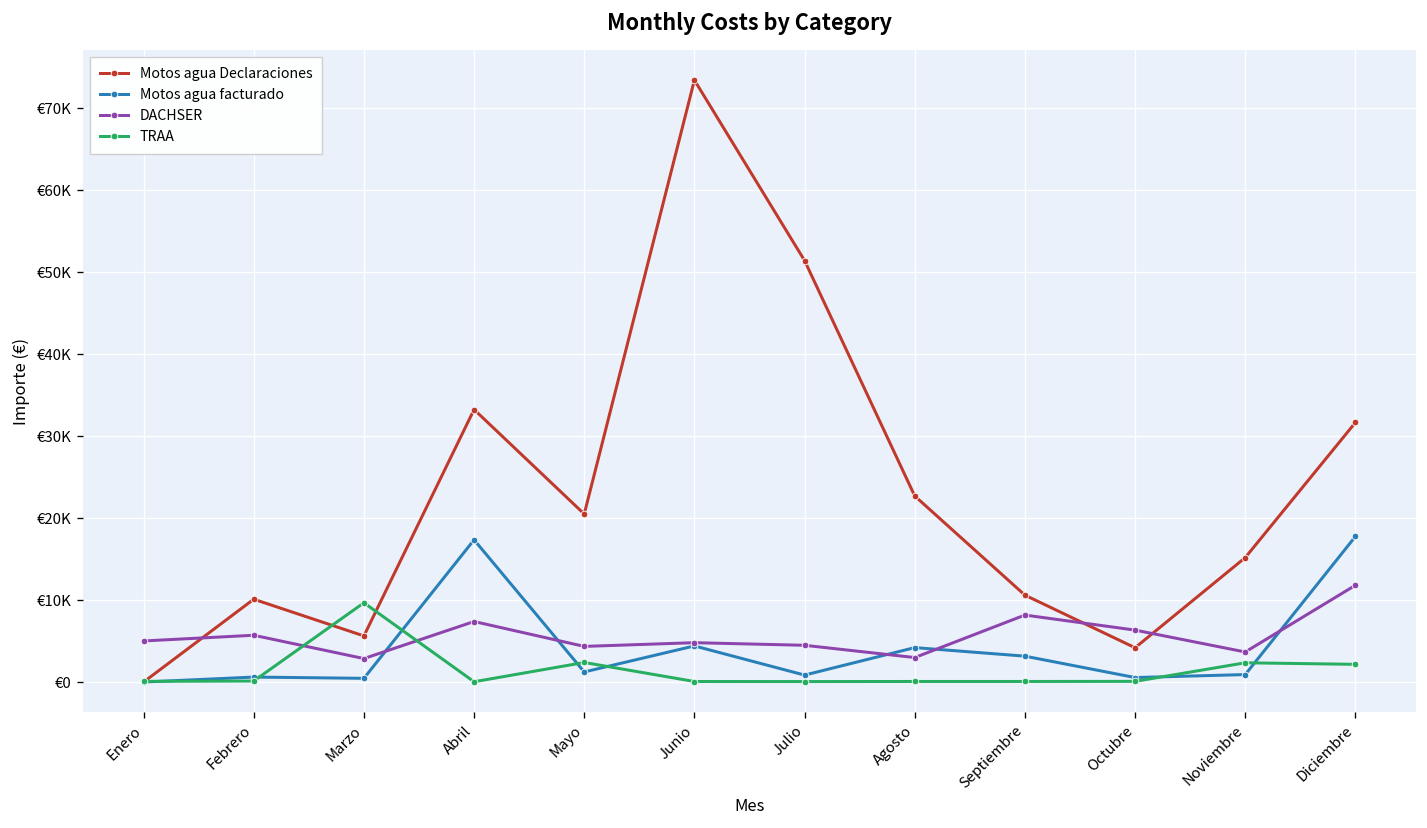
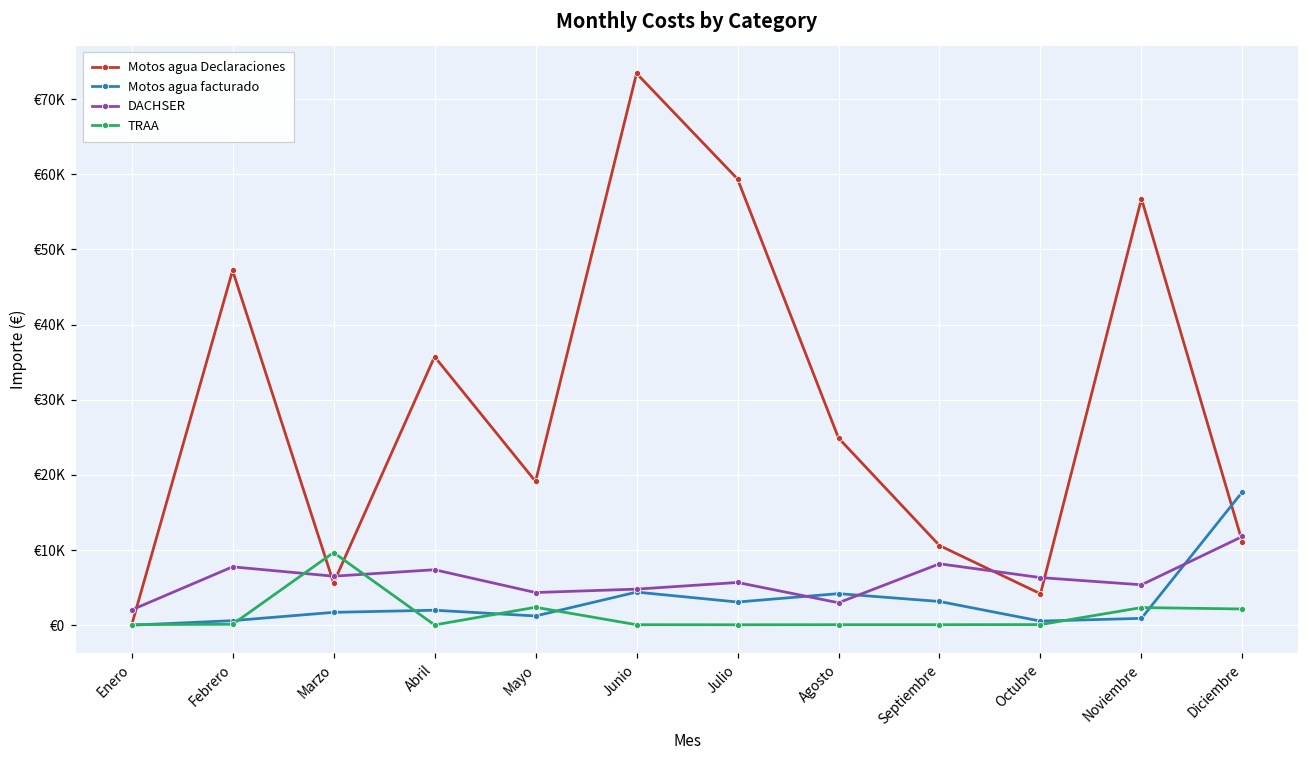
  {
    "Motos agua Declaraciones": {
-     "Febrero": "€10000",
+     "Febrero": "€47000",
      "Marzo": "€6000",
-     "Abril": "€33000",
-     "Mayo": "€20000",
+     "Abril": "€36000",
+     "Mayo": "€19000",
      "Junio": "€73000",
-     "Julio": "€51000",
-     "Agosto": "€23000",
+     "Julio": "€59000",
+     "Agosto": "€25000",
      "Septiembre": "€11000",
      "Octubre": "€4000",
-     "Noviembre": "€15000",
-     "Diciembre": "€32000"
+     "Noviembre": "€57000",
+     "Diciembre": "€11000"
    },
    "Motos agua facturado": {
      "Febrero": "€1000",
-     "Marzo": "€0",
-     "Abril": "€17000",
+     "Marzo": "€2000",
+     "Abril": "€2000",
      "Mayo": "€1000",
      "Junio": "€4000",
-     "Julio": "€1000",
+     "Julio": "€3000",
      "Agosto": "€4000",
      "Septiembre": "€3000",
      "Octubre": "€1000",
      "Noviembre": "€1000",
      "Diciembre": "€18000"
    },
    "DACHSER": {
-     "Enero": "€5000",
-     "Febrero": "€6000",
-     "Marzo": "€3000",
+     "Enero": "€2000",
+     "Febrero": "€8000",
+     "Marzo": "€7000",
      "Abril": "€7000",
      "Mayo": "€4000",
      "Junio": "€5000",
-     "Julio": "€4000",
+     "Julio": "€6000",
      "Agosto": "€3000",
      "Septiembre": "€8000",
      "Octubre": "€6000",
-     "Noviembre": "€4000",
+     "Noviembre": "€5000",
      "Diciembre": "€12000"
    },
    "TRAA": {
      "Febrero": "€0",
      "Marzo": "€10000",
      "Abril": "€0",
      "Mayo": "€2000",
      "Junio": "€0",
      "Julio": "€0",
      "Agosto": "€0",
      "Septiembre": "€0",
      "Octubre": "€0",
      "Noviembre": "€2000",
      "Diciembre": "€2000"
    }
  }
